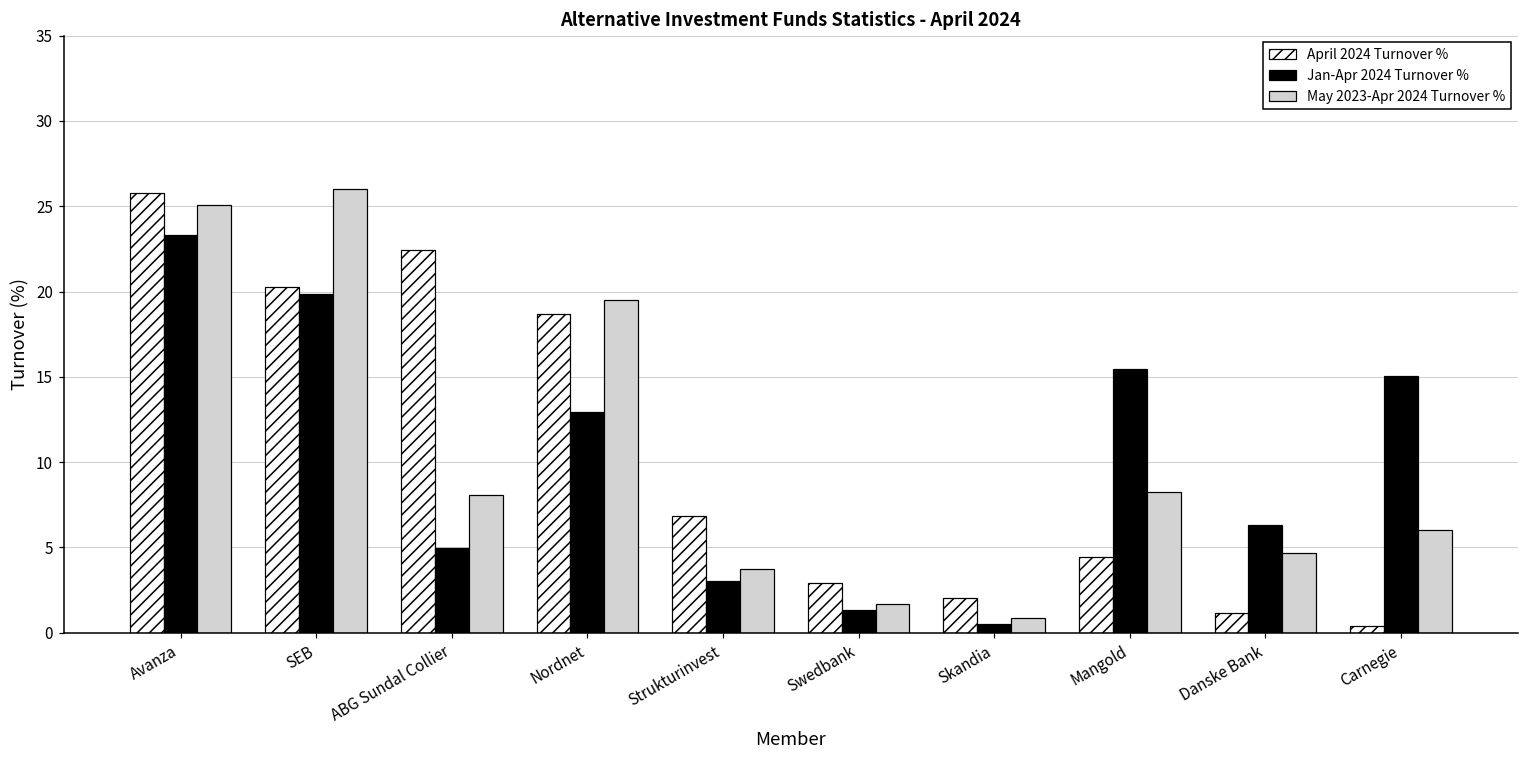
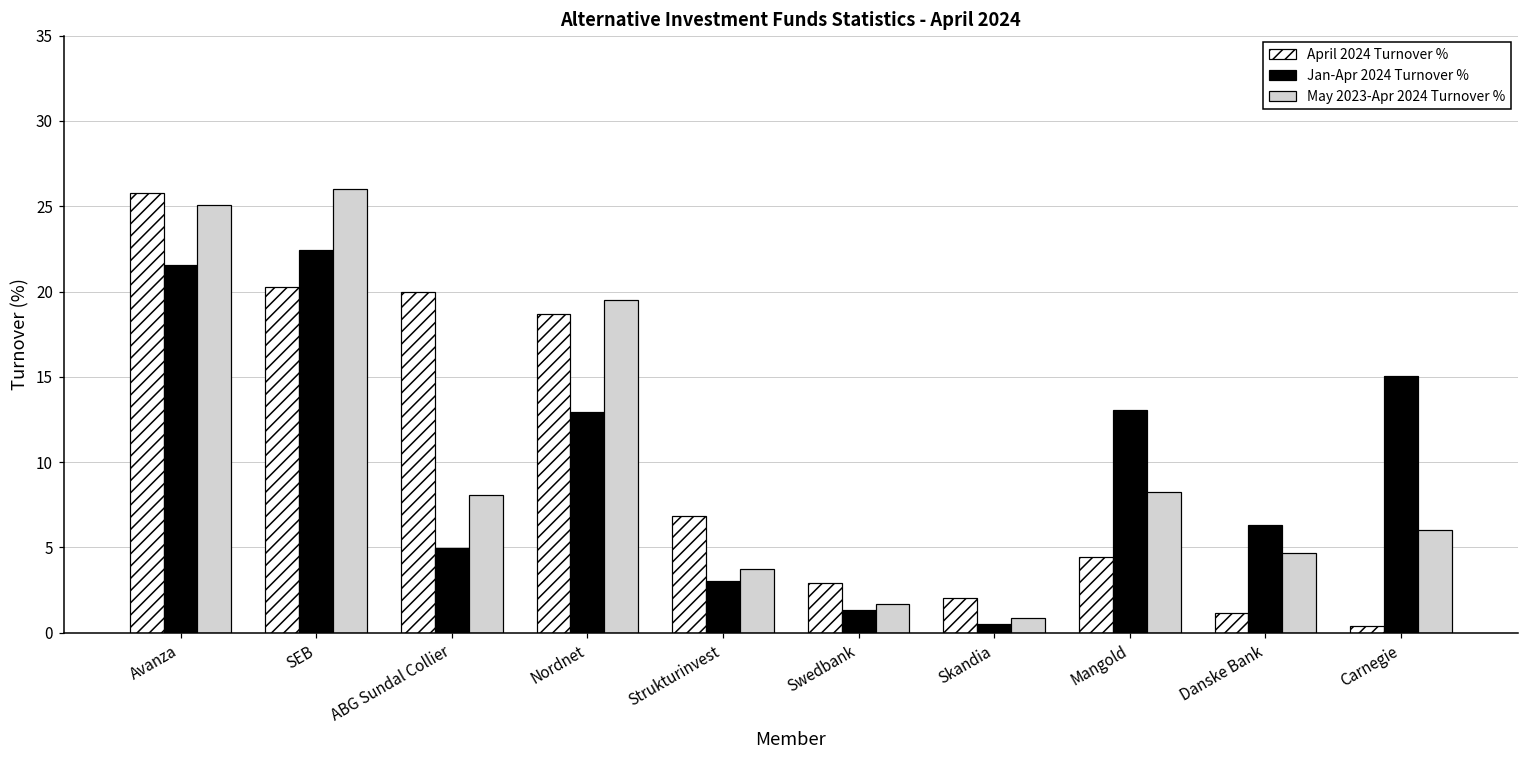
  {
    "April 2024 Turnover %": {
      "Avanza": 25.8,
      "SEB": 20.3,
-     "ABG Sundal Collier": 22.5,
+     "ABG Sundal Collier": 19.9,
      "Nordnet": 18.7,
      "Strukturinvest": 6.9,
      "Swedbank": 2.9,
      "Skandia": 2.0,
      "Mangold": 4.4,
      "Danske Bank": 1.2,
      "Carnegie": 0.4
    },
    "Jan-Apr 2024 Turnover %": {
-     "Avanza": 23.3,
-     "SEB": 19.8,
+     "Avanza": 21.6,
+     "SEB": 22.4,
      "ABG Sundal Collier": 5.0,
      "Nordnet": 12.9,
      "Strukturinvest": 3.0,
      "Swedbank": 1.3,
      "Skandia": 0.5,
-     "Mangold": 15.5,
+     "Mangold": 13.0,
      "Danske Bank": 6.3,
      "Carnegie": 15.1
    },
    "May 2023-Apr 2024 Turnover %": {
      "Avanza": 25.1,
      "SEB": 26.0,
      "ABG Sundal Collier": 8.1,
      "Nordnet": 19.5,
      "Strukturinvest": 3.8,
      "Swedbank": 1.7,
      "Skandia": 0.9,
      "Mangold": 8.2,
      "Danske Bank": 4.7,
      "Carnegie": 6.0
    }
  }
